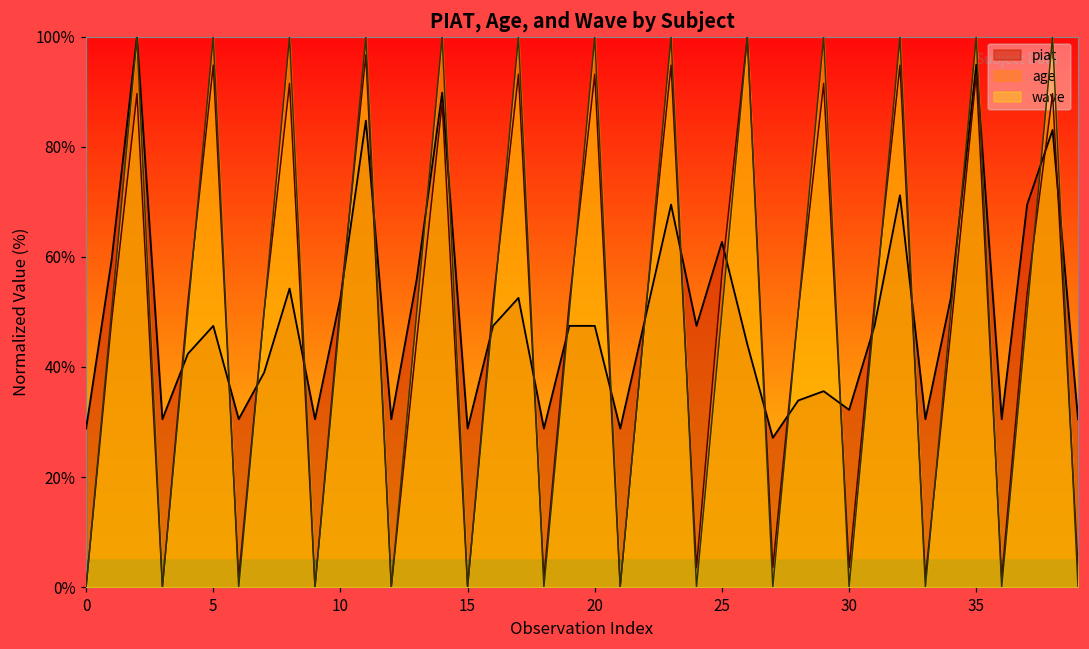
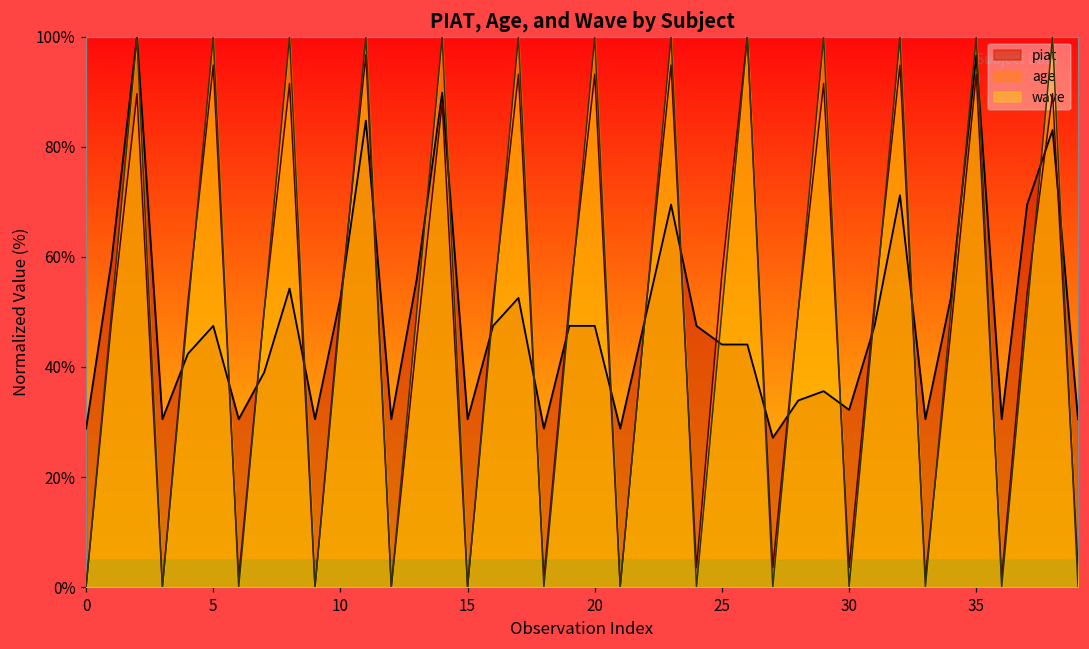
  {
    "piat": {
      "0": "29%",
      "5": "47%",
      "10": "53%",
-     "15": "29%",
+     "15": "31%",
      "20": "47%",
-     "25": "63%",
+     "25": "44%",
      "30": "32%",
-     "35": "95%"
+     "35": "97%"
    }
  }
